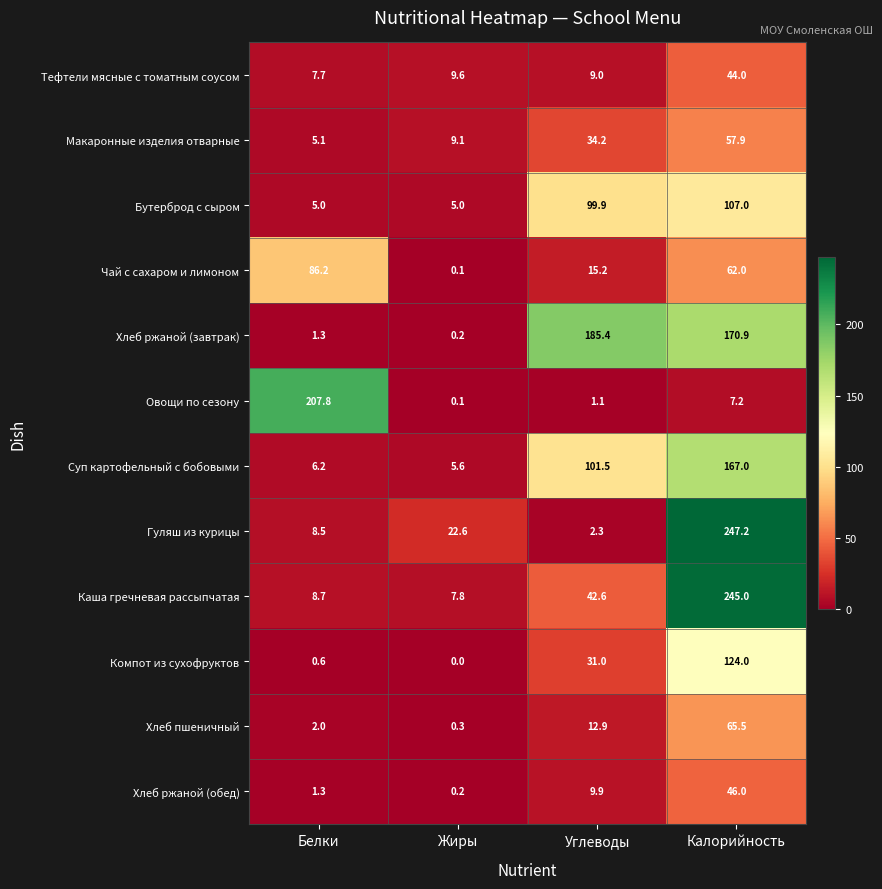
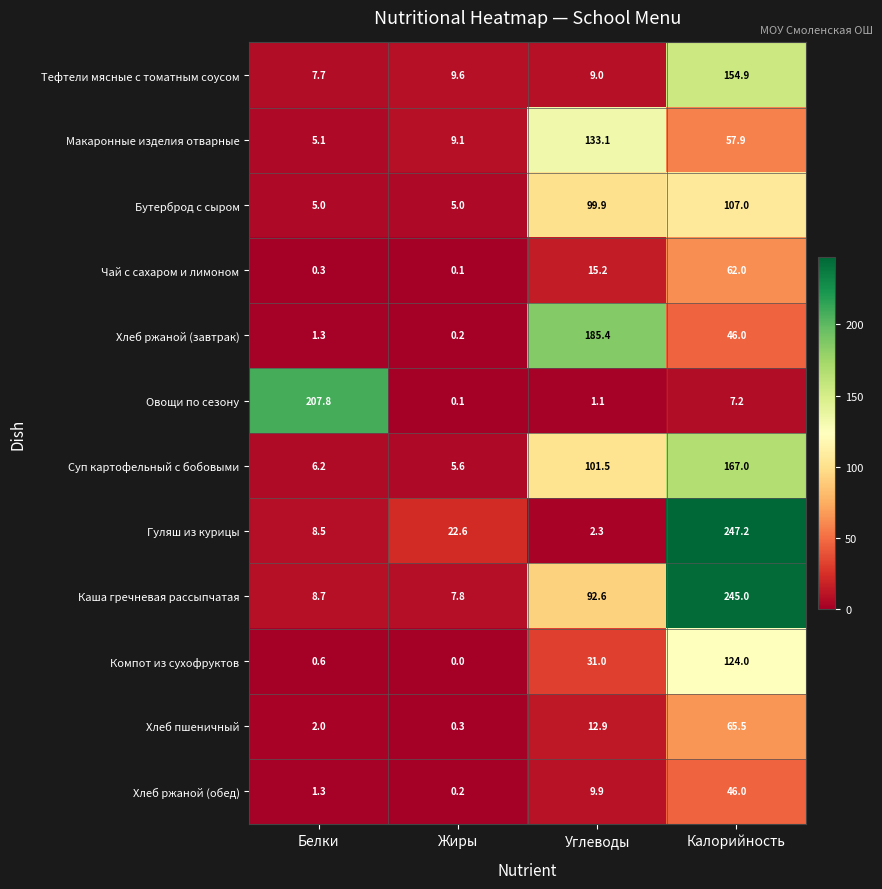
  {
    "Тефтели мясные с томатным соусом": {
      "Белки": 7.7,
      "Жиры": 9.6,
      "Углеводы": 9.0,
-     "Калорийность": 44.0
+     "Калорийность": 154.9
    },
    "Макаронные изделия отварные": {
      "Белки": 5.1,
      "Жиры": 9.1,
-     "Углеводы": 34.2,
+     "Углеводы": 133.1,
      "Калорийность": 57.9
    },
    "Бутерброд с сыром": {
      "Белки": 5.0,
      "Жиры": 5.0,
      "Углеводы": 99.9,
      "Калорийность": 107.0
    },
    "Чай с сахаром и лимоном": {
-     "Белки": 86.2,
+     "Белки": 0.3,
      "Жиры": 0.1,
      "Углеводы": 15.2,
      "Калорийность": 62.0
    },
    "Хлеб ржаной (завтрак)": {
      "Белки": 1.3,
      "Жиры": 0.2,
      "Углеводы": 185.4,
-     "Калорийность": 170.9
+     "Калорийность": 46.0
    },
    "Овощи по сезону": {
      "Белки": 207.8,
      "Жиры": 0.1,
      "Углеводы": 1.1,
      "Калорийность": 7.2
    },
    "Суп картофельный с бобовыми": {
      "Белки": 6.2,
      "Жиры": 5.6,
      "Углеводы": 101.5,
      "Калорийность": 167.0
    },
    "Гуляш из курицы": {
      "Белки": 8.5,
      "Жиры": 22.6,
      "Углеводы": 2.3,
      "Калорийность": 247.2
    },
    "Каша гречневая рассыпчатая": {
      "Белки": 8.7,
      "Жиры": 7.8,
-     "Углеводы": 42.6,
+     "Углеводы": 92.6,
      "Калорийность": 245.0
    },
    "Компот из сухофруктов": {
      "Белки": 0.6,
      "Жиры": 0.0,
      "Углеводы": 31.0,
      "Калорийность": 124.0
    },
    "Хлеб пшеничный": {
      "Белки": 2.0,
      "Жиры": 0.3,
      "Углеводы": 12.9,
      "Калорийность": 65.5
    },
    "Хлеб ржаной (обед)": {
      "Белки": 1.3,
      "Жиры": 0.2,
      "Углеводы": 9.9,
      "Калорийность": 46.0
    }
  }
